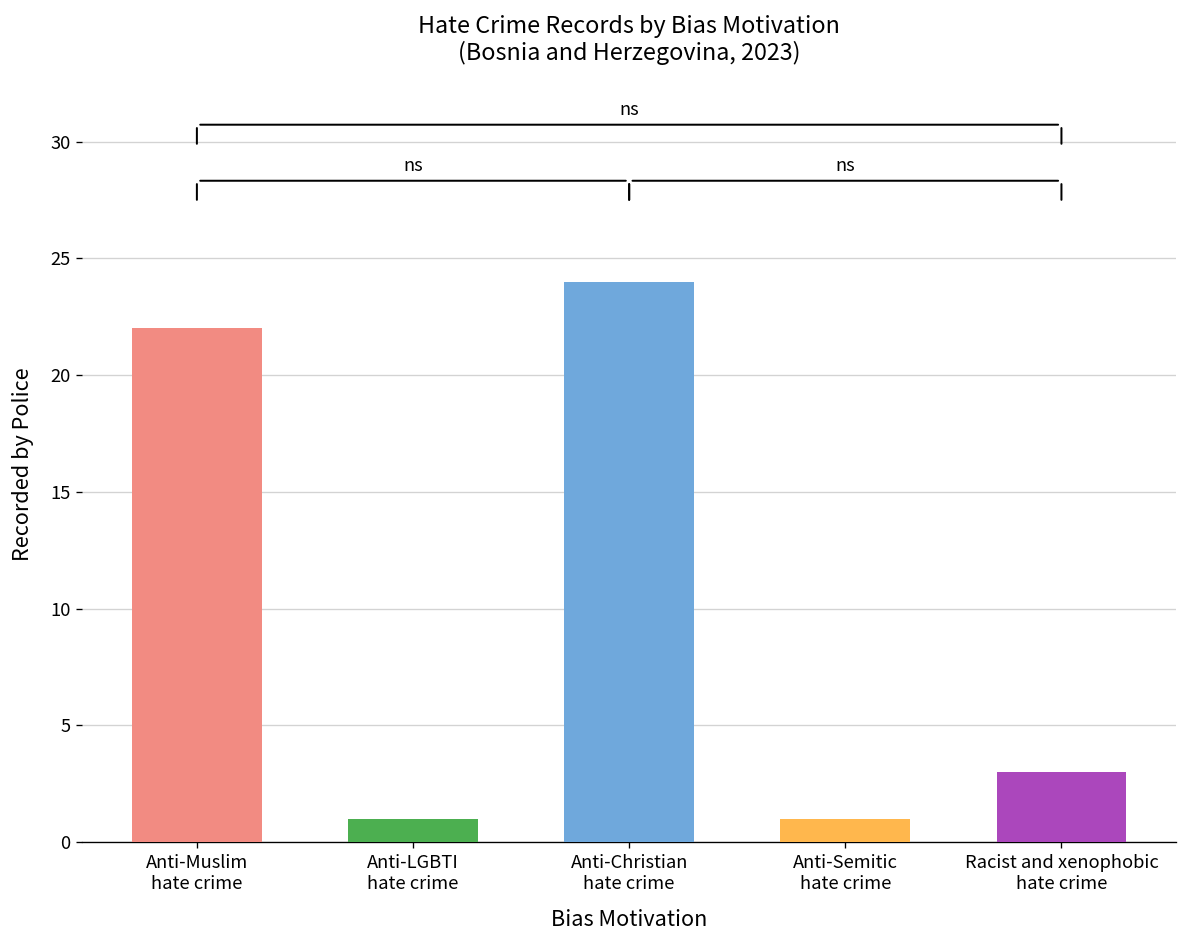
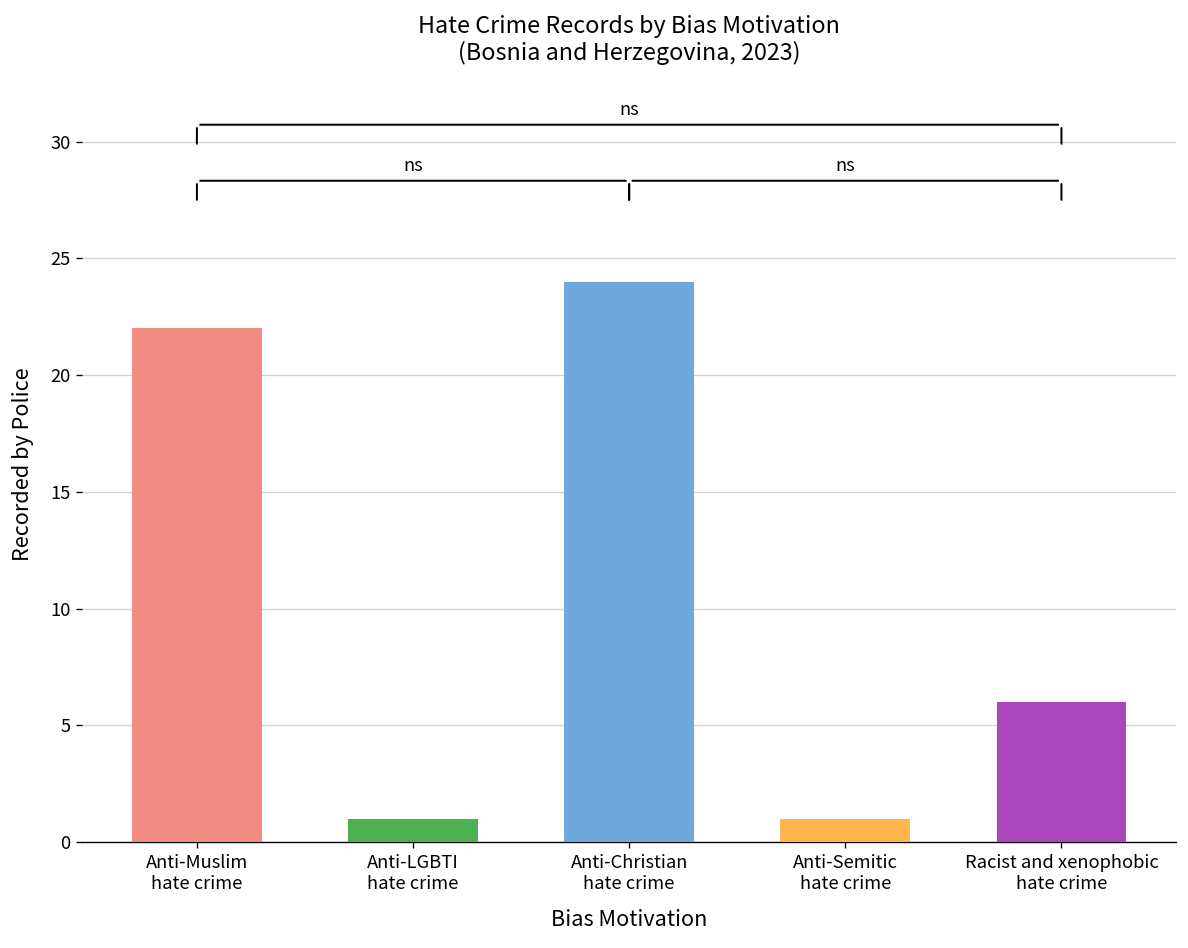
  {
    "Anti-Muslim hate crime": 22,
    "Anti-LGBTI hate crime": 1,
    "Anti-Christian hate crime": 24,
    "Anti-Semitic hate crime": 1,
-   "Racist and xenophobic hate crime": 3
+   "Racist and xenophobic hate crime": 6
  }
